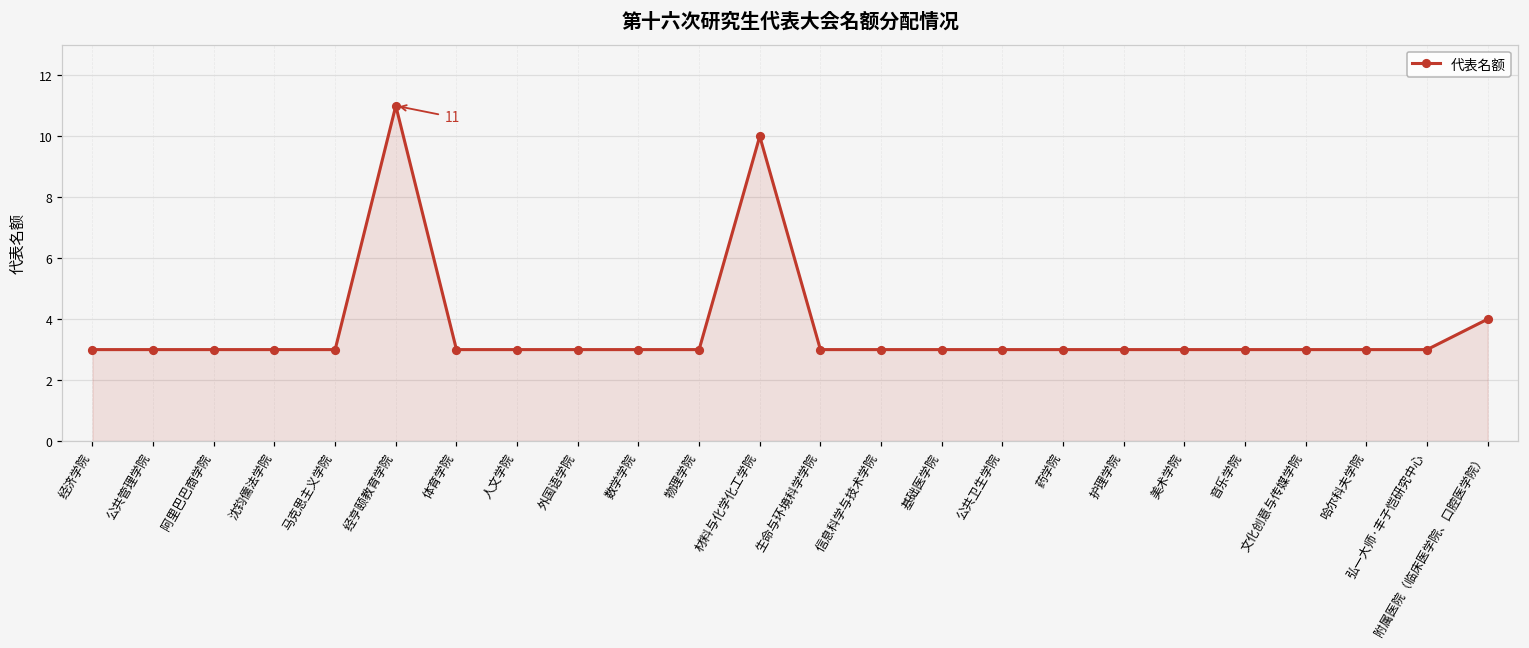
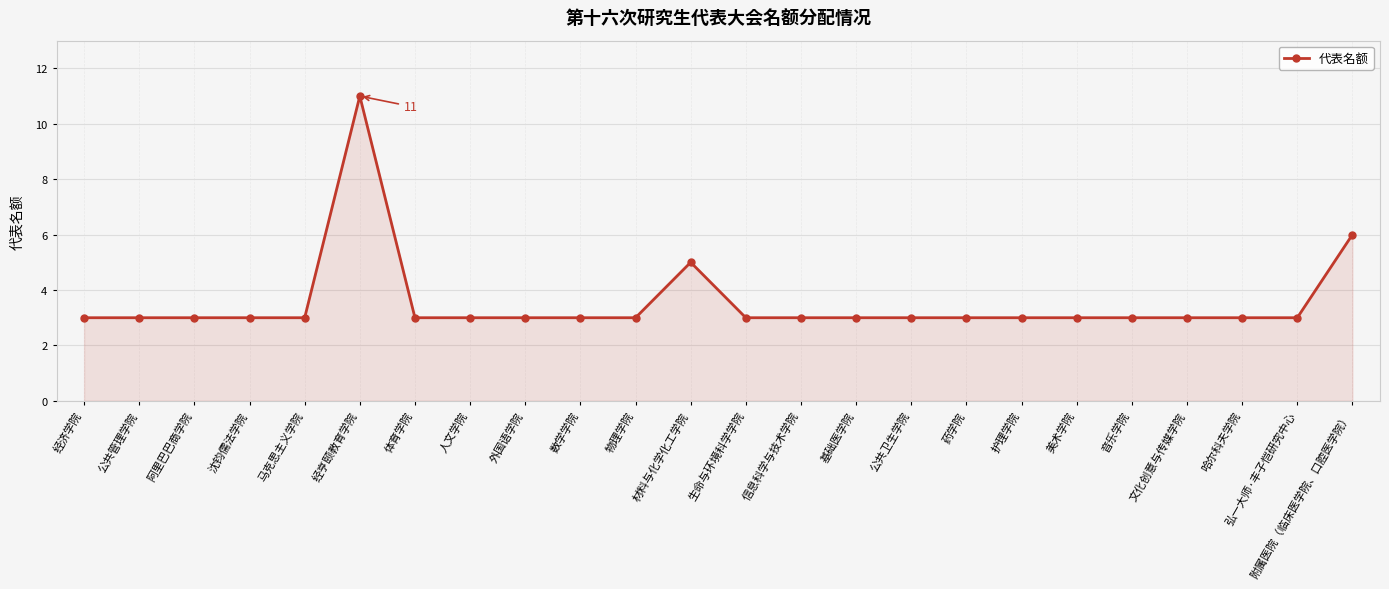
  {
    "经济学院": 3,
    "公共管理学院": 3,
    "阿里巴巴商学院": 3,
    "沈钧儒法学院": 3,
    "马克思主义学院": 3,
    "体育学院": 3,
    "人文学院": 3,
    "外国语学院": 3,
    "数学学院": 3,
    "物理学院": 3,
-   "材料与化学化工学院": 10,
+   "材料与化学化工学院": 5,
    "生命与环境科学学院": 3,
    "信息科学与技术学院": 3,
    "基础医学院": 3,
    "公共卫生学院": 3,
    "药学院": 3,
    "护理学院": 3,
    "美术学院": 3,
    "音乐学院": 3,
    "文化创意与传媒学院": 3,
    "哈尔科夫学院": 3,
    "弘一大师·丰子恺研究中心": 3,
-   "附属医院（临床医学院、口腔医学院）": 4
+   "附属医院（临床医学院、口腔医学院）": 6
  }
